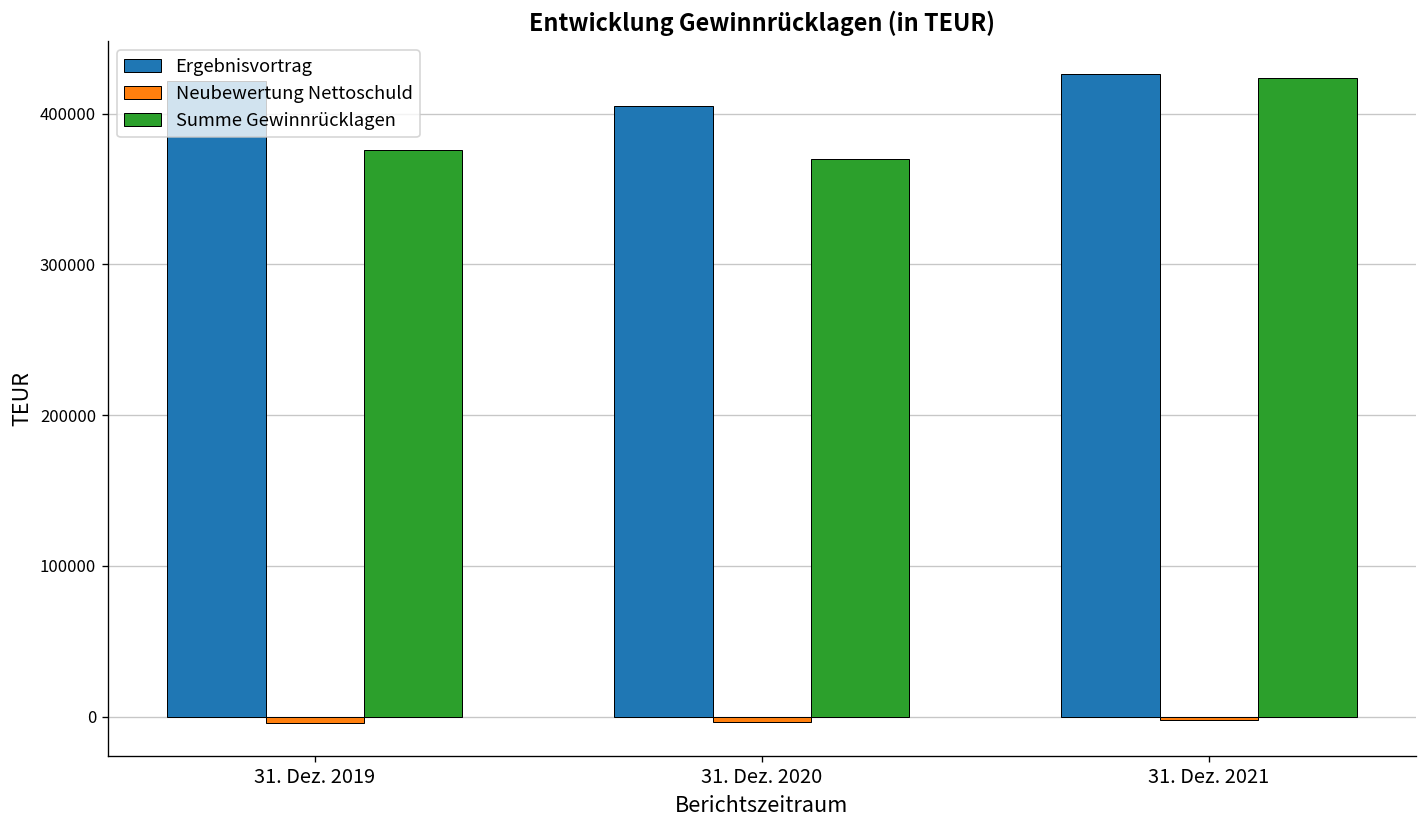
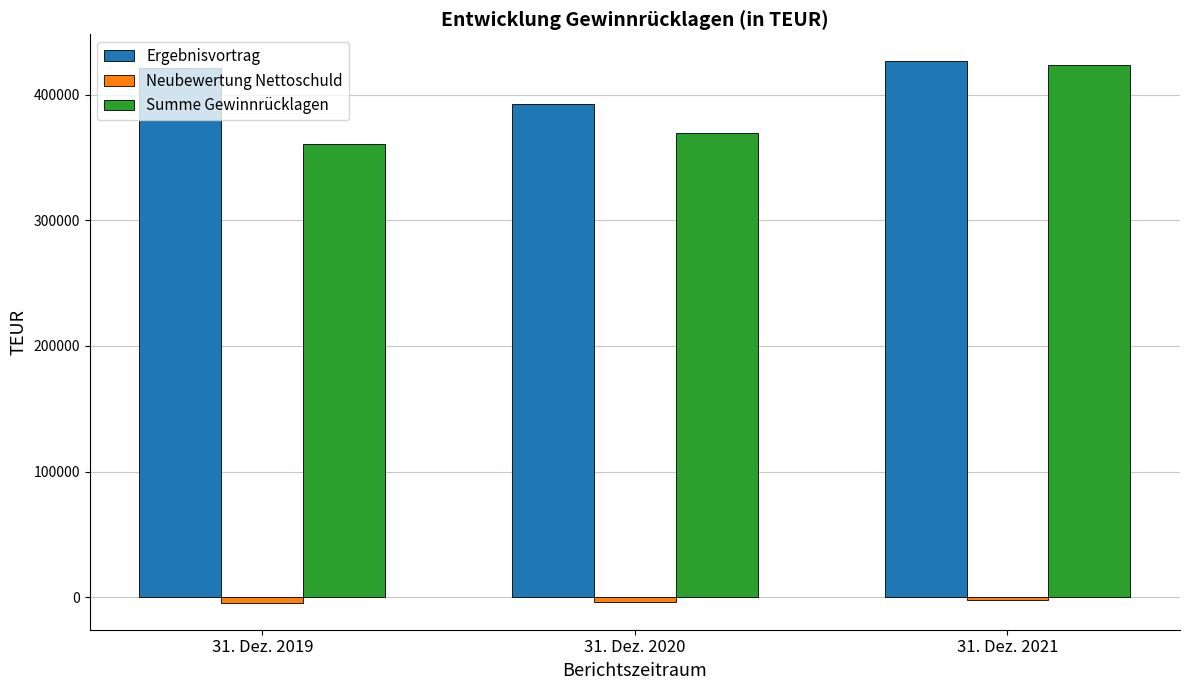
  {
    "Ergebnisvortrag": {
-     "31. Dez. 2020": 405000,
+     "31. Dez. 2020": 393000,
      "31. Dez. 2021": 426000
    },
    "Neubewertung Nettoschuld": {
      "31. Dez. 2019": -4000,
      "31. Dez. 2020": -4000,
      "31. Dez. 2021": -2000
    },
    "Summe Gewinnrücklagen": {
-     "31. Dez. 2019": 376000,
+     "31. Dez. 2019": 361000,
      "31. Dez. 2020": 370000,
      "31. Dez. 2021": 424000
    }
  }
